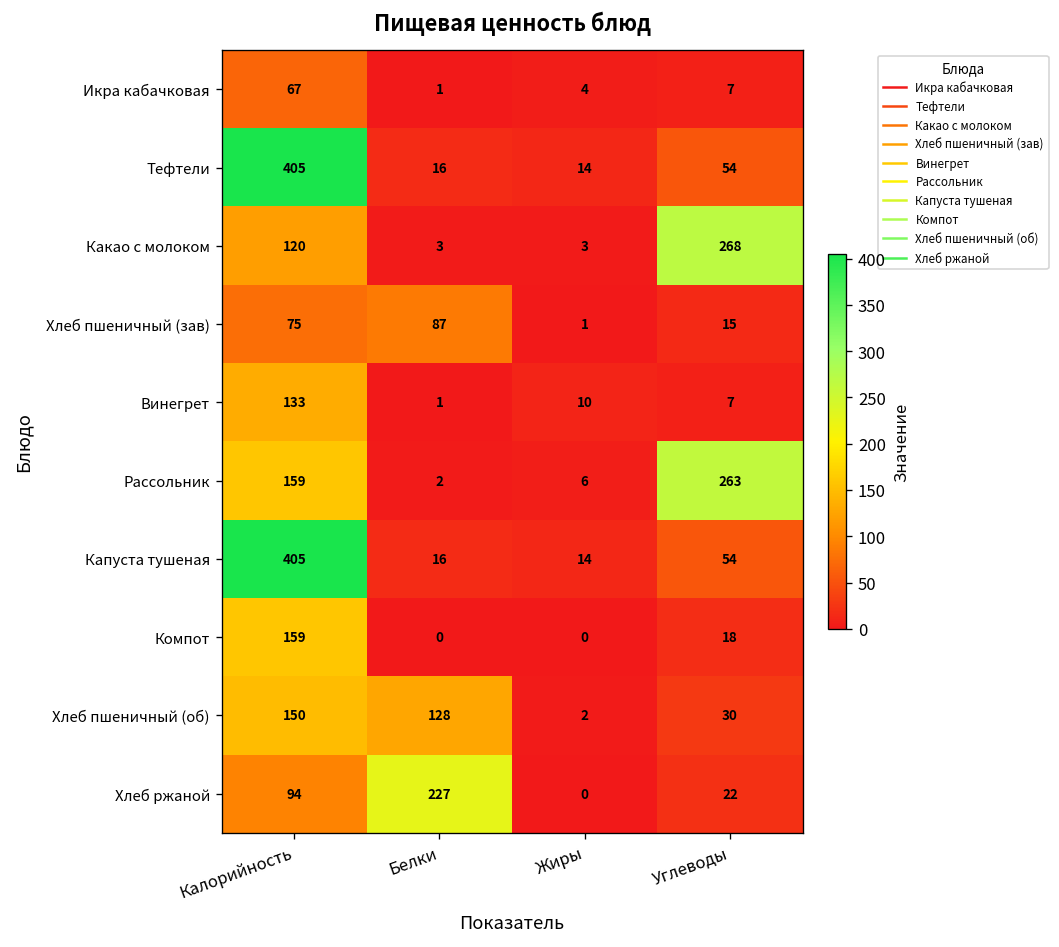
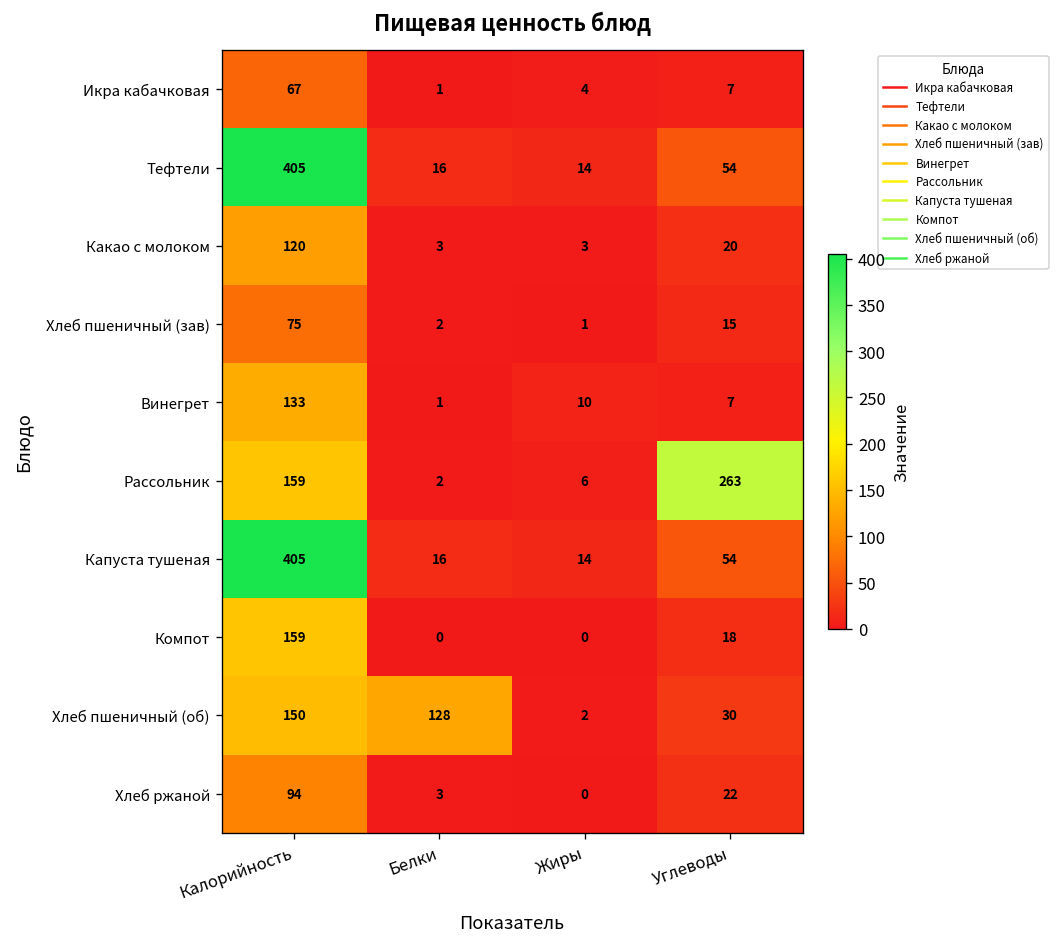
  {
    "Икра кабачковая": {
      "Калорийность": 67,
      "Белки": 1,
      "Жиры": 4,
      "Углеводы": 7
    },
    "Тефтели": {
      "Калорийность": 405,
      "Белки": 16,
      "Жиры": 14,
      "Углеводы": 54
    },
    "Какао с молоком": {
      "Калорийность": 120,
      "Белки": 3,
      "Жиры": 3,
-     "Углеводы": 268
+     "Углеводы": 20
    },
    "Хлеб пшеничный (зав)": {
      "Калорийность": 75,
-     "Белки": 87,
+     "Белки": 2,
      "Жиры": 1,
      "Углеводы": 15
    },
    "Винегрет": {
      "Калорийность": 133,
      "Белки": 1,
      "Жиры": 10,
      "Углеводы": 7
    },
    "Рассольник": {
      "Калорийность": 159,
      "Белки": 2,
      "Жиры": 6,
      "Углеводы": 263
    },
    "Капуста тушеная": {
      "Калорийность": 405,
      "Белки": 16,
      "Жиры": 14,
      "Углеводы": 54
    },
    "Компот": {
      "Калорийность": 159,
      "Белки": 0,
      "Жиры": 0,
      "Углеводы": 18
    },
    "Хлеб пшеничный (об)": {
      "Калорийность": 150,
      "Белки": 128,
      "Жиры": 2,
      "Углеводы": 30
    },
    "Хлеб ржаной": {
      "Калорийность": 94,
-     "Белки": 227,
+     "Белки": 3,
      "Жиры": 0,
      "Углеводы": 22
    }
  }
